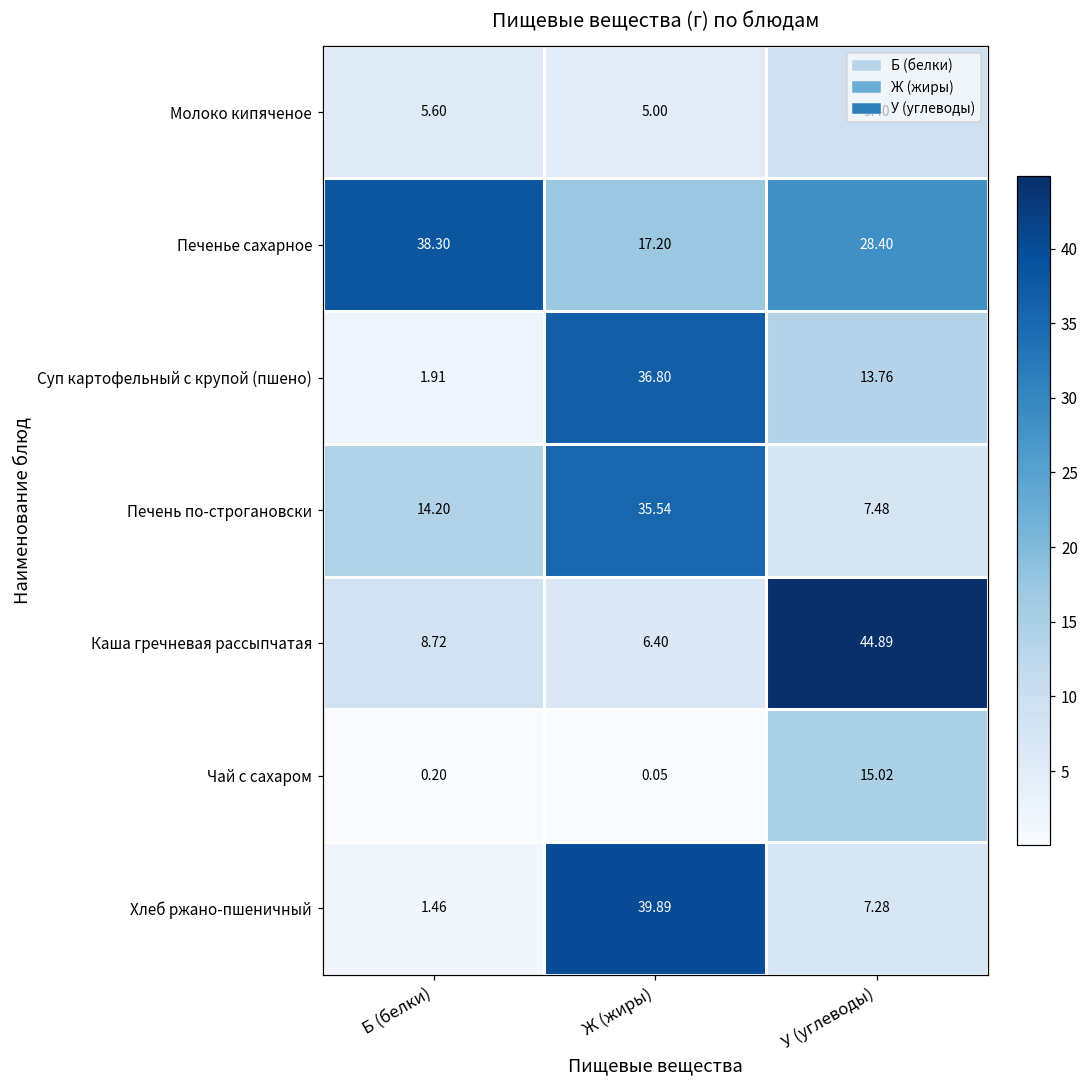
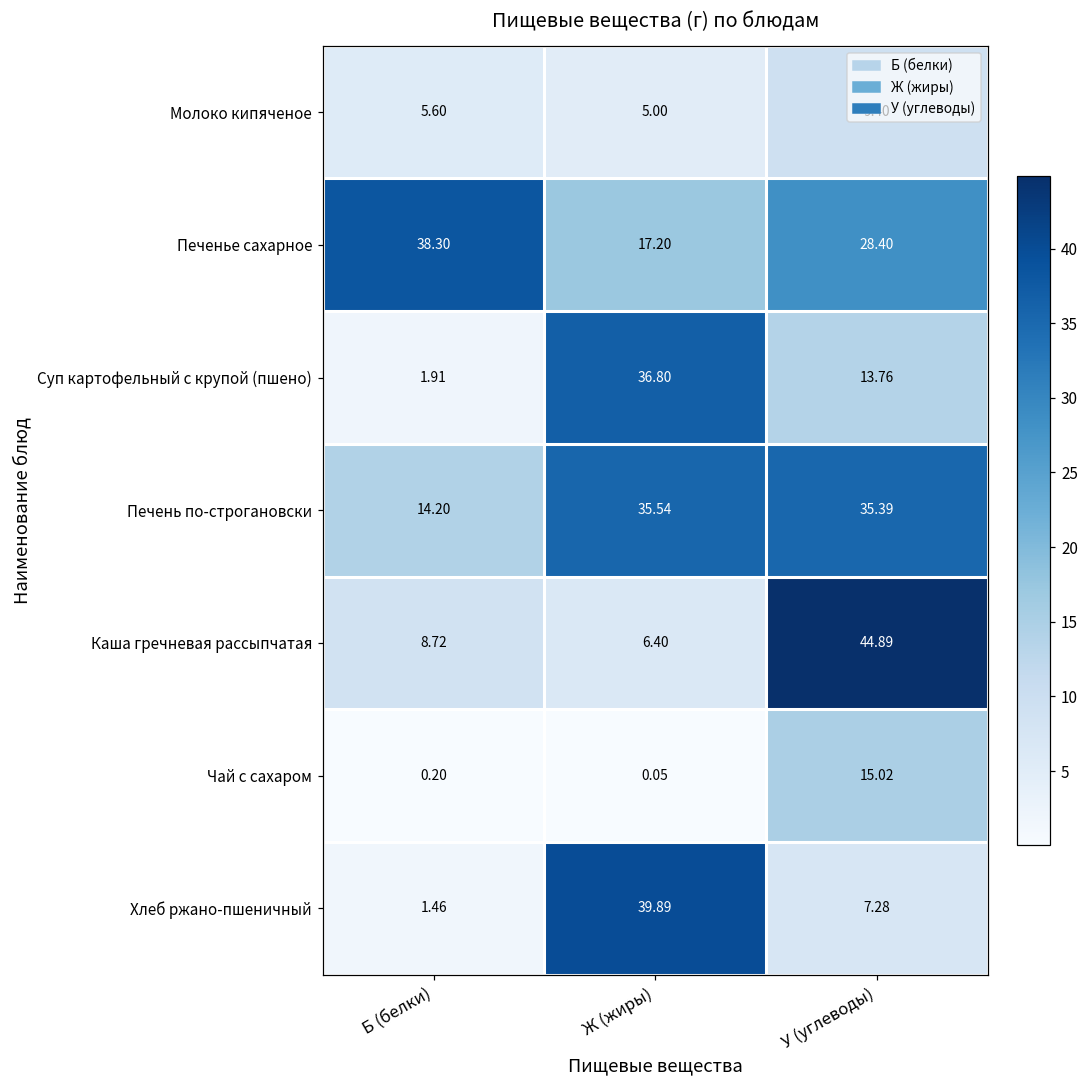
  {
    "Молоко кипяченое": {
      "Б (белки)": 5.60,
      "Ж (жиры)": 5.00
    },
    "Печенье сахарное": {
      "Б (белки)": 38.30,
      "Ж (жиры)": 17.20,
      "У (углеводы)": 28.40
    },
    "Суп картофельный с крупой (пшено)": {
      "Б (белки)": 1.91,
      "Ж (жиры)": 36.80,
      "У (углеводы)": 13.76
    },
    "Печень по-строгановски": {
      "Б (белки)": 14.20,
      "Ж (жиры)": 35.54,
-     "У (углеводы)": 7.48
+     "У (углеводы)": 35.39
    },
    "Каша гречневая рассыпчатая": {
      "Б (белки)": 8.72,
      "Ж (жиры)": 6.40,
      "У (углеводы)": 44.89
    },
    "Чай с сахаром": {
      "Б (белки)": 0.20,
      "Ж (жиры)": 0.05,
      "У (углеводы)": 15.02
    },
    "Хлеб ржано-пшеничный": {
      "Б (белки)": 1.46,
      "Ж (жиры)": 39.89,
      "У (углеводы)": 7.28
    }
  }
